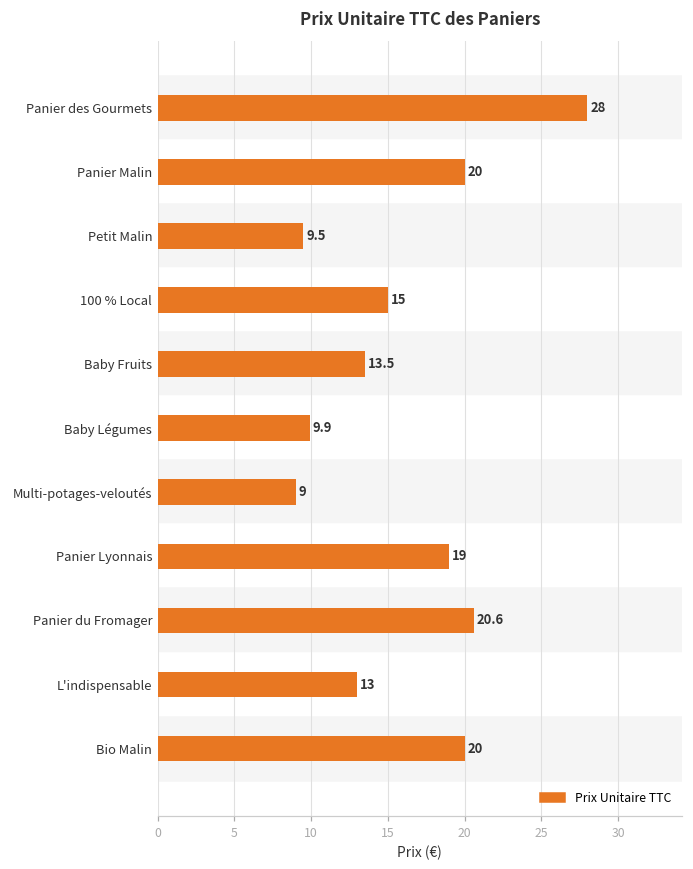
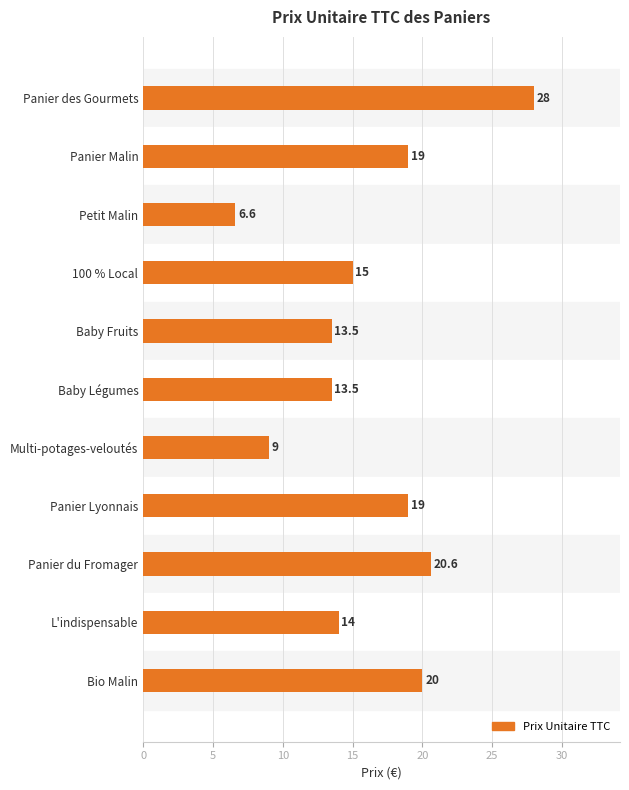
  {
    "Panier des Gourmets": 28,
-   "Panier Malin": 20,
-   "Petit Malin": 9.5,
+   "Panier Malin": 19,
+   "Petit Malin": 6.6,
    "100 % Local": 15,
    "Baby Fruits": 13.5,
-   "Baby Légumes": 9.9,
+   "Baby Légumes": 13.5,
    "Multi-potages-veloutés": 9,
    "Panier Lyonnais": 19,
    "Panier du Fromager": 20.6,
-   "L'indispensable": 13,
+   "L'indispensable": 14,
    "Bio Malin": 20
  }
